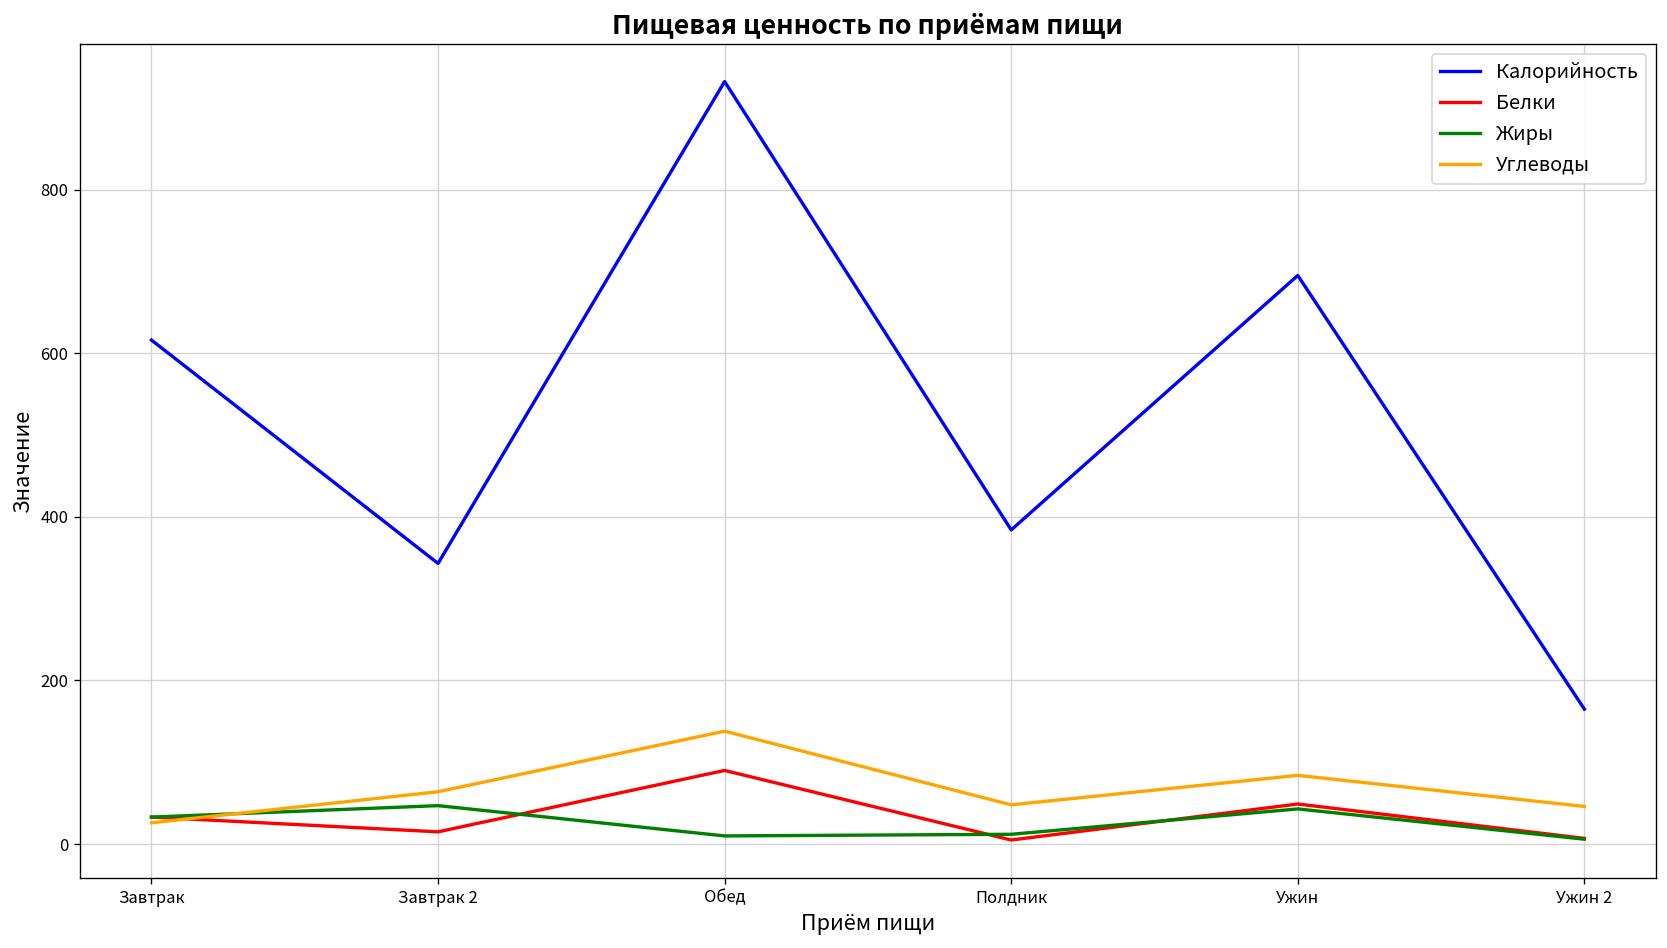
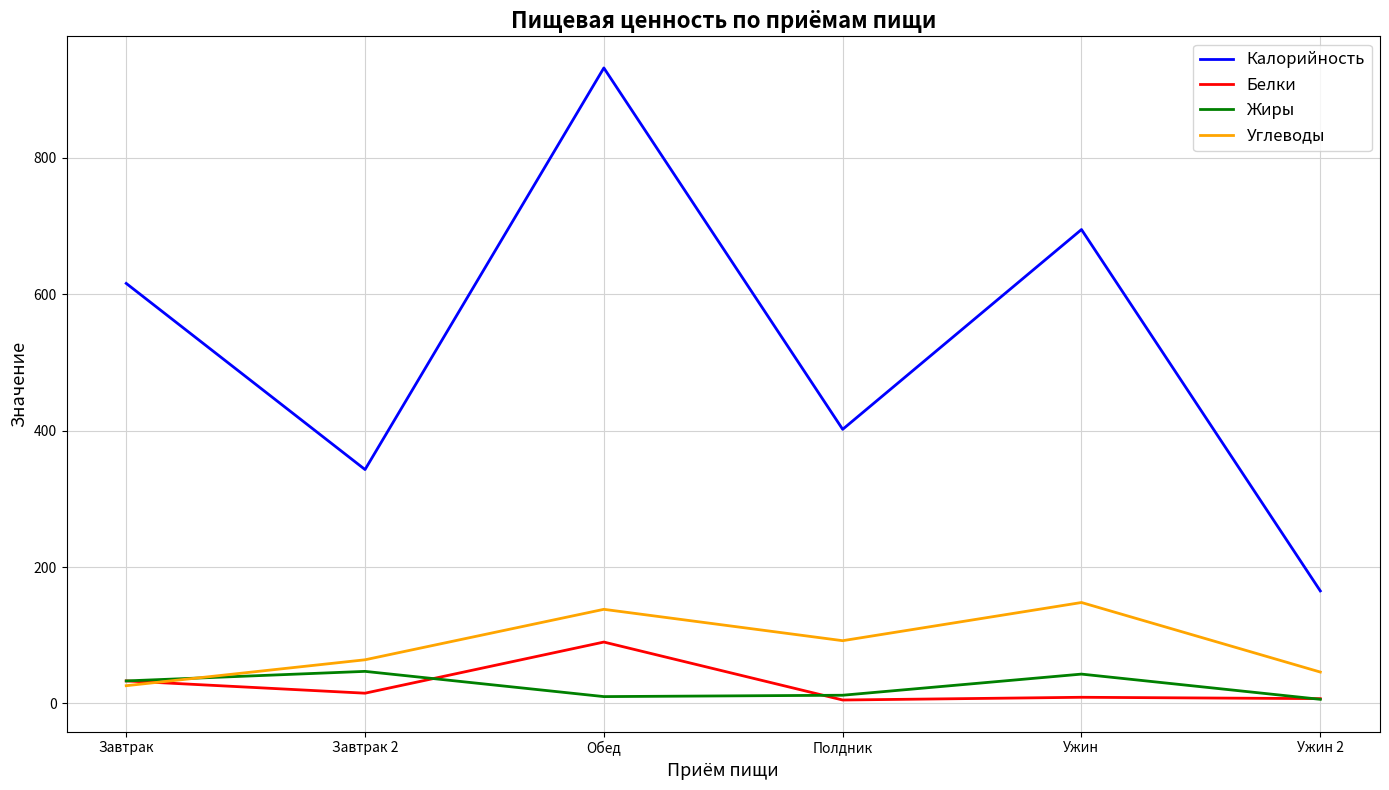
  {
    "Калорийность": {
      "Завтрак": 620,
      "Завтрак 2": 340,
      "Обед": 930,
-     "Полдник": 380,
+     "Полдник": 400,
      "Ужин": 700,
      "Ужин 2": 170
    },
    "Белки": {
      "Завтрак 2": 20,
      "Обед": 90,
      "Полдник": 10,
-     "Ужин": 50
+     "Ужин": 10
    },
    "Жиры": {
      "Завтрак 2": 50,
      "Обед": 10,
      "Полдник": 10,
      "Ужин": 40
    },
    "Углеводы": {
      "Завтрак": 30,
      "Завтрак 2": 60,
      "Обед": 140,
-     "Полдник": 50,
-     "Ужин": 80,
+     "Полдник": 90,
+     "Ужин": 150,
      "Ужин 2": 50
    }
  }
